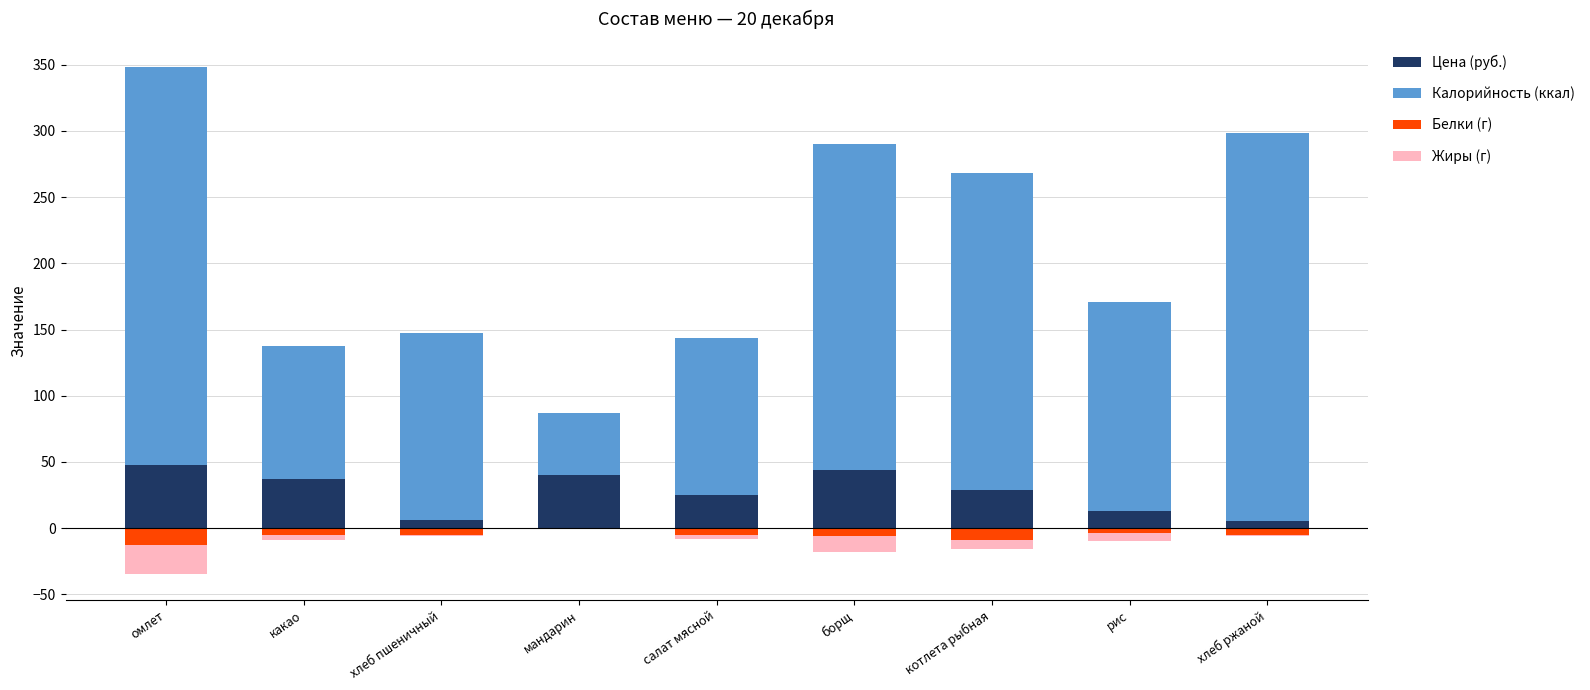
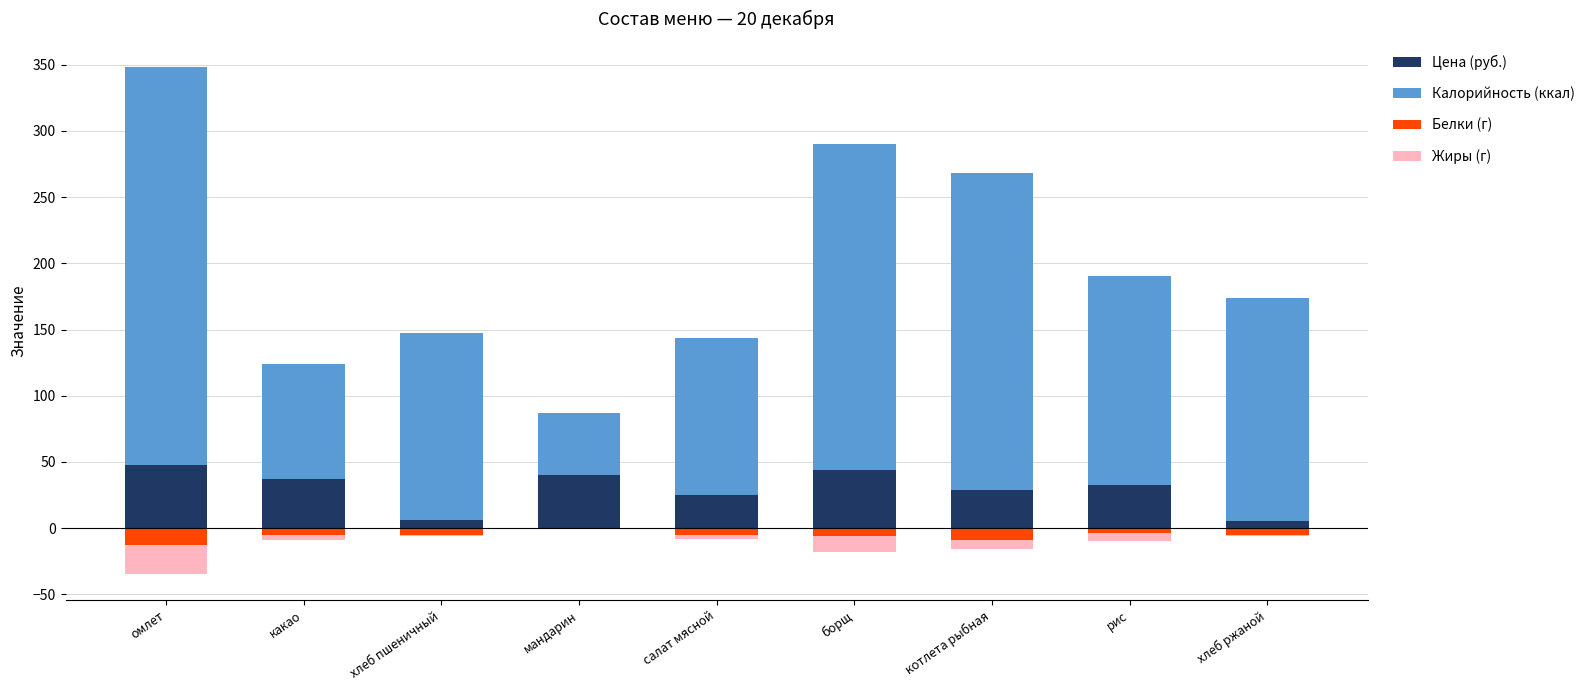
  {
    "Цена (руб.)": {
      "омлет": 48,
      "какао": 37,
      "хлеб пшеничный": 6,
      "мандарин": 40,
      "салат мясной": 25,
      "борщ": 44,
      "котлета рыбная": 29,
-     "рис": 13,
+     "рис": 32,
      "хлеб ржаной": 6
    },
    "Калорийность (ккал)": {
      "омлет": 300,
-     "какао": 100,
+     "какао": 87,
      "хлеб пшеничный": 141,
      "мандарин": 47,
      "салат мясной": 118,
      "борщ": 246,
      "котлета рыбная": 240,
      "рис": 158,
-     "хлеб ржаной": 293
+     "хлеб ржаной": 168
    },
    "Белки (г)": {
      "омлет": -13,
      "какао": -5,
      "хлеб пшеничный": -5,
      "мандарин": 0,
      "салат мясной": -5,
      "борщ": -6,
      "котлета рыбная": -9,
      "рис": -4,
      "хлеб ржаной": -5
    },
    "Жиры (г)": {
      "омлет": -22,
      "какао": -4,
      "мандарин": 0,
      "салат мясной": -3,
      "борщ": -12,
      "котлета рыбная": -7,
      "рис": -6
    }
  }
